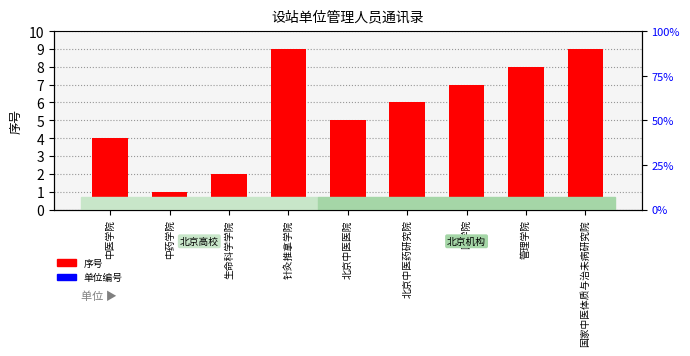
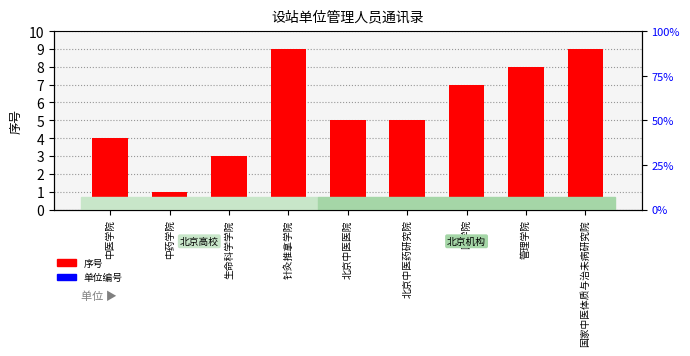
  {
    "序号": {
      "中医学院": 4,
      "中药学院": 1,
-     "生命科学学院": 2,
+     "生命科学学院": 3,
      "针灸推拿学院": 9,
      "北京中医医院": 5,
-     "北京中医药研究院": 6,
+     "北京中医药研究院": 5,
      "国学院": 7,
      "管理学院": 8,
      "国家中医体质与治未病研究院": 9
    }
  }
